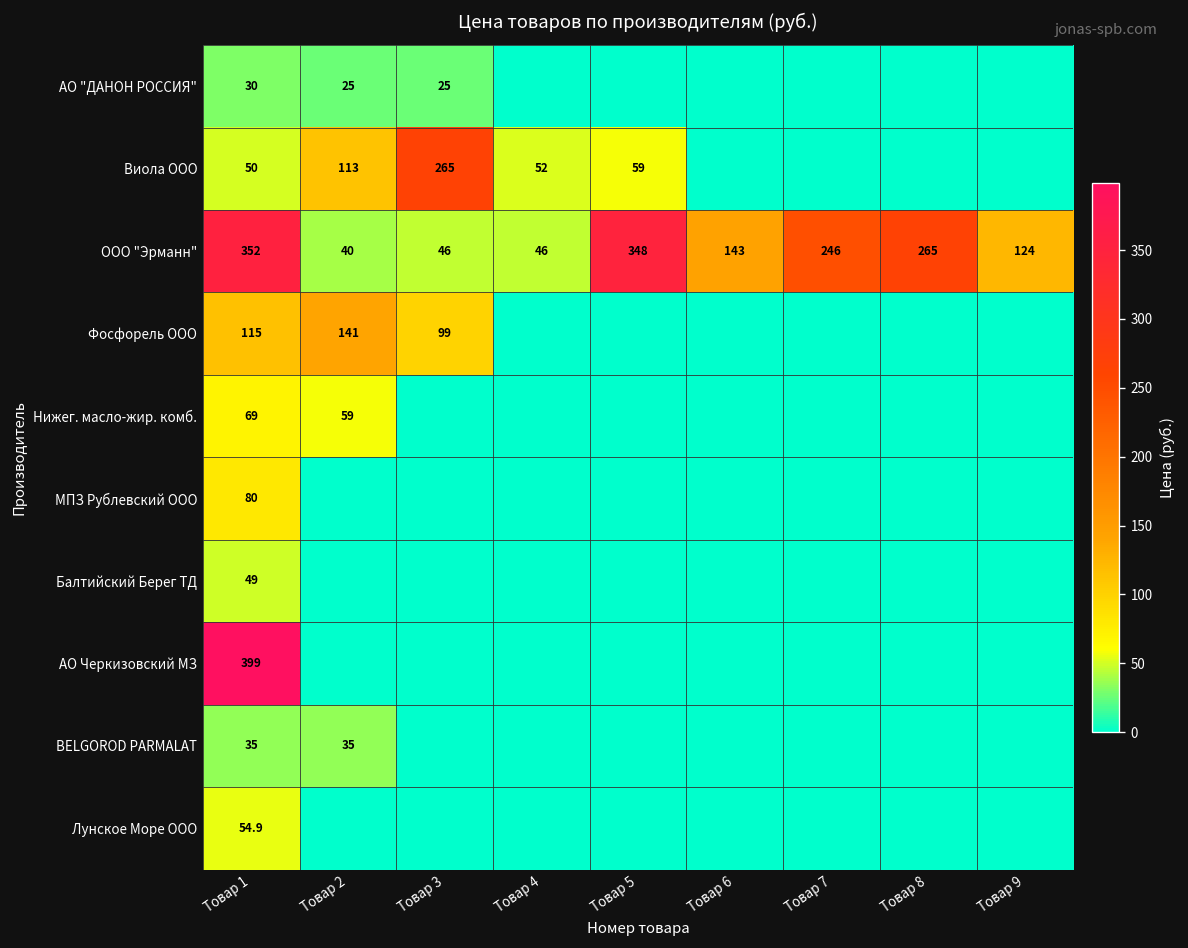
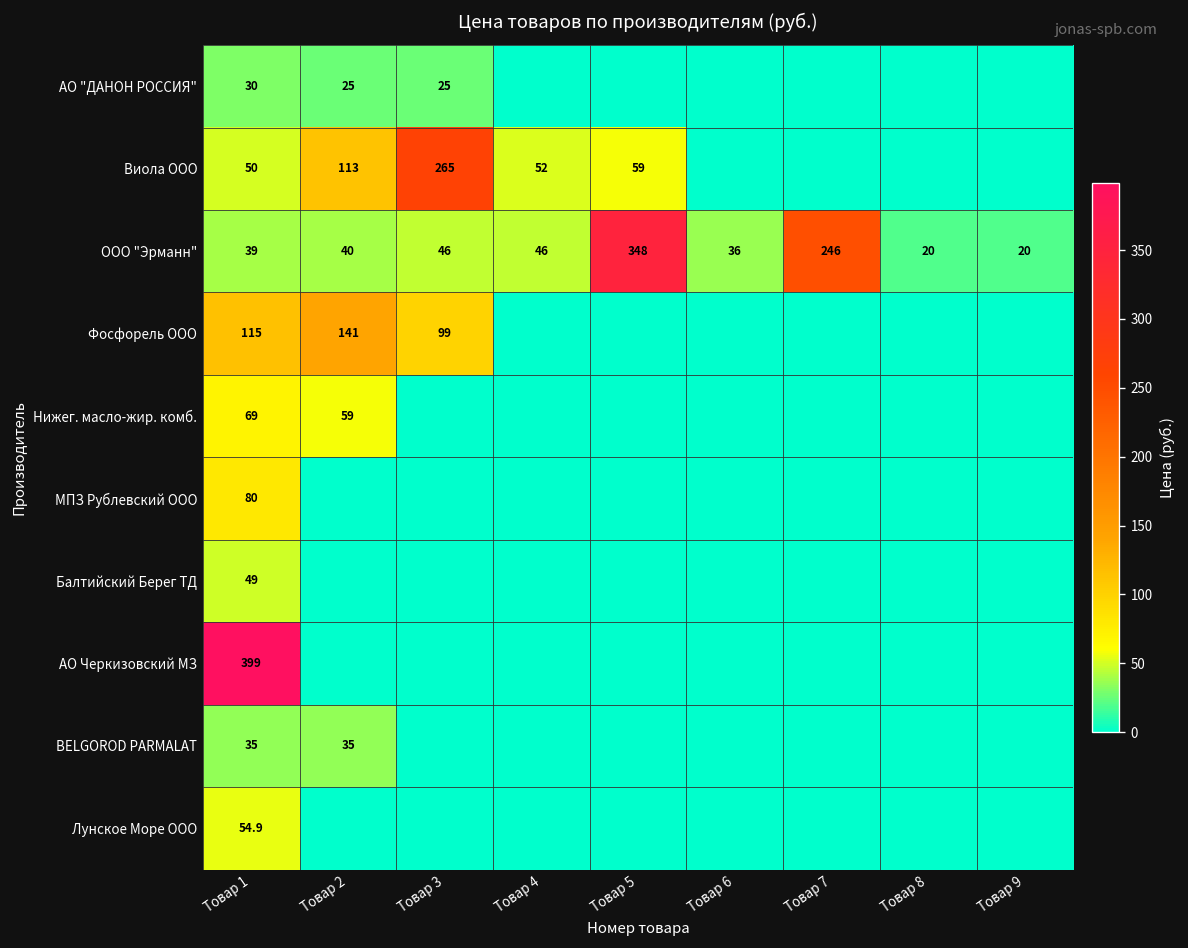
  {
    "АО \"ДАНОН РОССИЯ\"": {
      "Товар 1": 30,
      "Товар 2": 25,
      "Товар 3": 25
    },
    "Виола ООО": {
      "Товар 1": 50,
      "Товар 2": 113,
      "Товар 3": 265,
      "Товар 4": 52,
      "Товар 5": 59
    },
    "ООО \"Эрманн\"": {
-     "Товар 1": 352,
+     "Товар 1": 39,
      "Товар 2": 40,
      "Товар 3": 46,
      "Товар 4": 46,
      "Товар 5": 348,
-     "Товар 6": 143,
+     "Товар 6": 36,
      "Товар 7": 246,
-     "Товар 8": 265,
-     "Товар 9": 124
+     "Товар 8": 20,
+     "Товар 9": 20
    },
    "Фосфорель ООО": {
      "Товар 1": 115,
      "Товар 2": 141,
      "Товар 3": 99
    },
    "Нижег. масло-жир. комб.": {
      "Товар 1": 69,
      "Товар 2": 59
    },
    "МПЗ Рублевский ООО": {
      "Товар 1": 80
    },
    "Балтийский Берег ТД": {
      "Товар 1": 49
    },
    "АО Черкизовский МЗ": {
      "Товар 1": 399
    },
    "BELGOROD PARMALAT": {
      "Товар 1": 35,
      "Товар 2": 35
    },
    "Лунское Море ООО": {
      "Товар 1": 54.9
    }
  }
